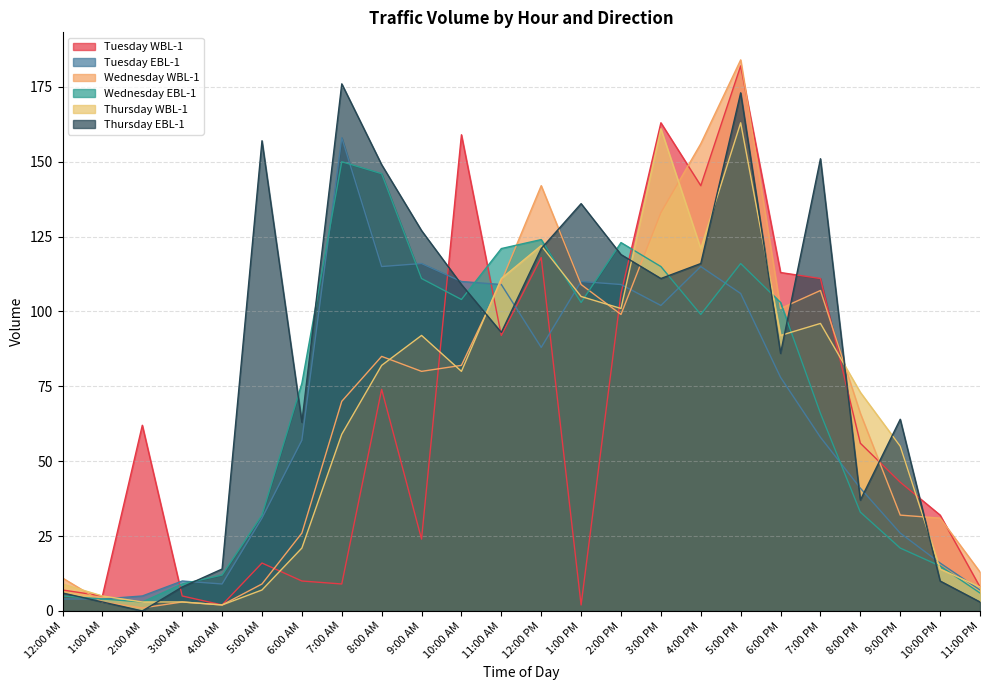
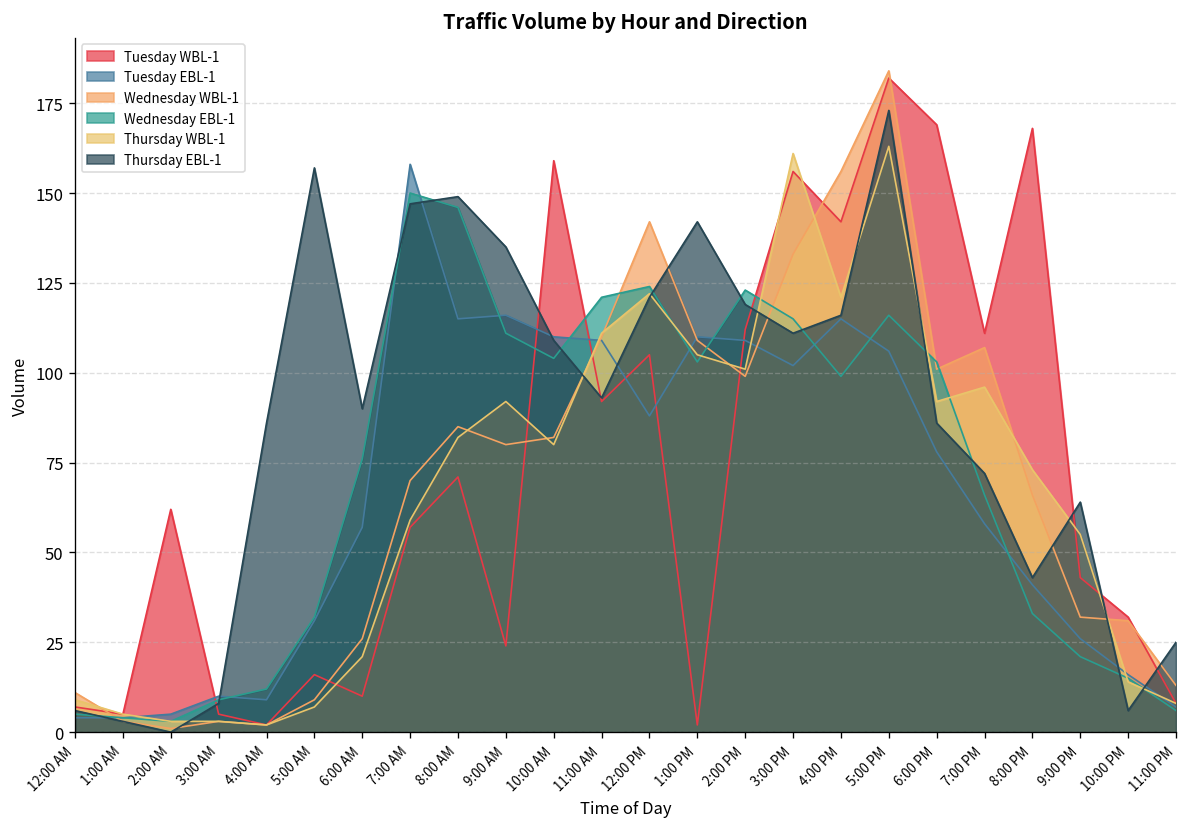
  {
    "Tuesday WBL-1": {
      "12:00 AM": 7,
      "2:00 AM": 62,
      "3:00 AM": 5,
      "5:00 AM": 16,
      "6:00 AM": 10,
-     "7:00 AM": 9,
-     "8:00 AM": 74,
+     "7:00 AM": 57,
+     "8:00 AM": 71,
      "9:00 AM": 24,
      "10:00 AM": 159,
      "11:00 AM": 92,
-     "12:00 PM": 118,
+     "12:00 PM": 105,
      "1:00 PM": 2,
-     "2:00 PM": 106,
-     "3:00 PM": 163,
+     "2:00 PM": 112,
+     "3:00 PM": 156,
      "4:00 PM": 142,
      "5:00 PM": 182,
-     "6:00 PM": 113,
+     "6:00 PM": 169,
      "7:00 PM": 111,
-     "8:00 PM": 56,
+     "8:00 PM": 168,
      "9:00 PM": 43,
      "10:00 PM": 32
    },
    "Thursday EBL-1": {
      "12:00 AM": 6,
      "2:00 AM": 0,
      "3:00 AM": 8,
-     "4:00 AM": 14,
+     "4:00 AM": 86,
      "5:00 AM": 157,
-     "6:00 AM": 63,
-     "7:00 AM": 176,
+     "6:00 AM": 90,
+     "7:00 AM": 147,
      "8:00 AM": 149,
-     "9:00 AM": 127,
+     "9:00 AM": 135,
      "10:00 AM": 109,
      "11:00 AM": 93,
      "12:00 PM": 121,
-     "1:00 PM": 136,
+     "1:00 PM": 142,
      "2:00 PM": 119,
      "3:00 PM": 111,
      "4:00 PM": 116,
      "5:00 PM": 173,
      "6:00 PM": 86,
-     "7:00 PM": 151,
-     "8:00 PM": 37,
+     "7:00 PM": 72,
+     "8:00 PM": 43,
      "9:00 PM": 64,
-     "10:00 PM": 10,
-     "11:00 PM": 3
+     "10:00 PM": 6,
+     "11:00 PM": 25
    }
  }
